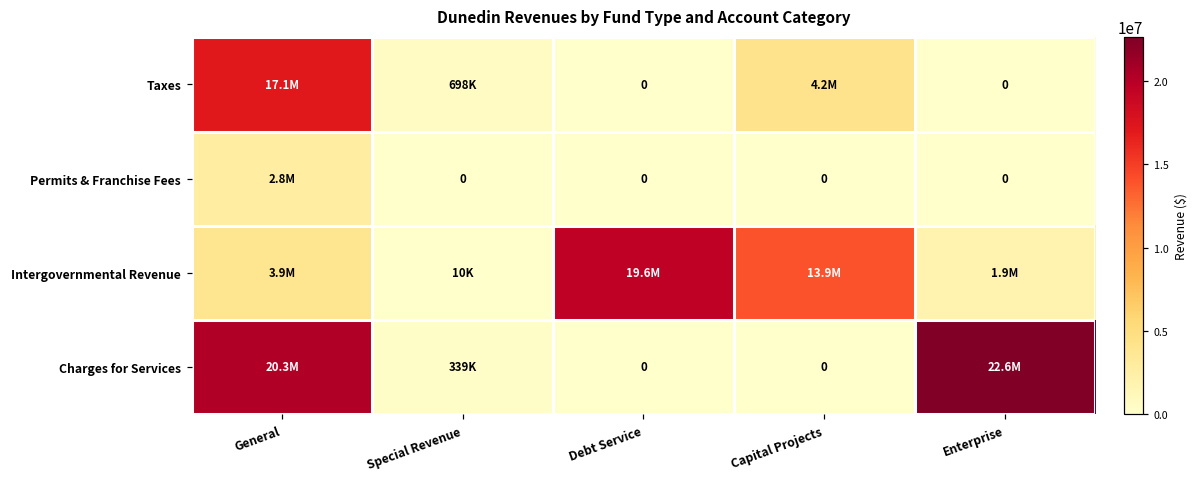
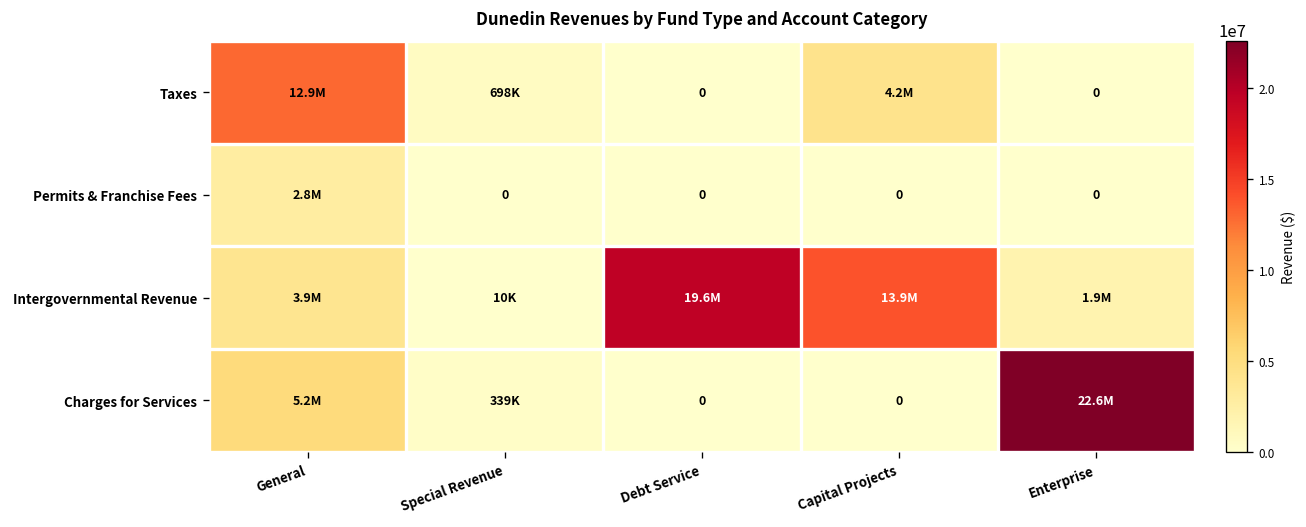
  {
    "Taxes": {
-     "General": "17.1M",
+     "General": "12.9M",
      "Special Revenue": "698K",
      "Debt Service": "0",
      "Capital Projects": "4.2M",
      "Enterprise": "0"
    },
    "Permits & Franchise Fees": {
      "General": "2.8M",
      "Special Revenue": "0",
      "Debt Service": "0",
      "Capital Projects": "0",
      "Enterprise": "0"
    },
    "Intergovernmental Revenue": {
      "General": "3.9M",
      "Special Revenue": "10K",
      "Debt Service": "19.6M",
      "Capital Projects": "13.9M",
      "Enterprise": "1.9M"
    },
    "Charges for Services": {
-     "General": "20.3M",
+     "General": "5.2M",
      "Special Revenue": "339K",
      "Debt Service": "0",
      "Capital Projects": "0",
      "Enterprise": "22.6M"
    }
  }
